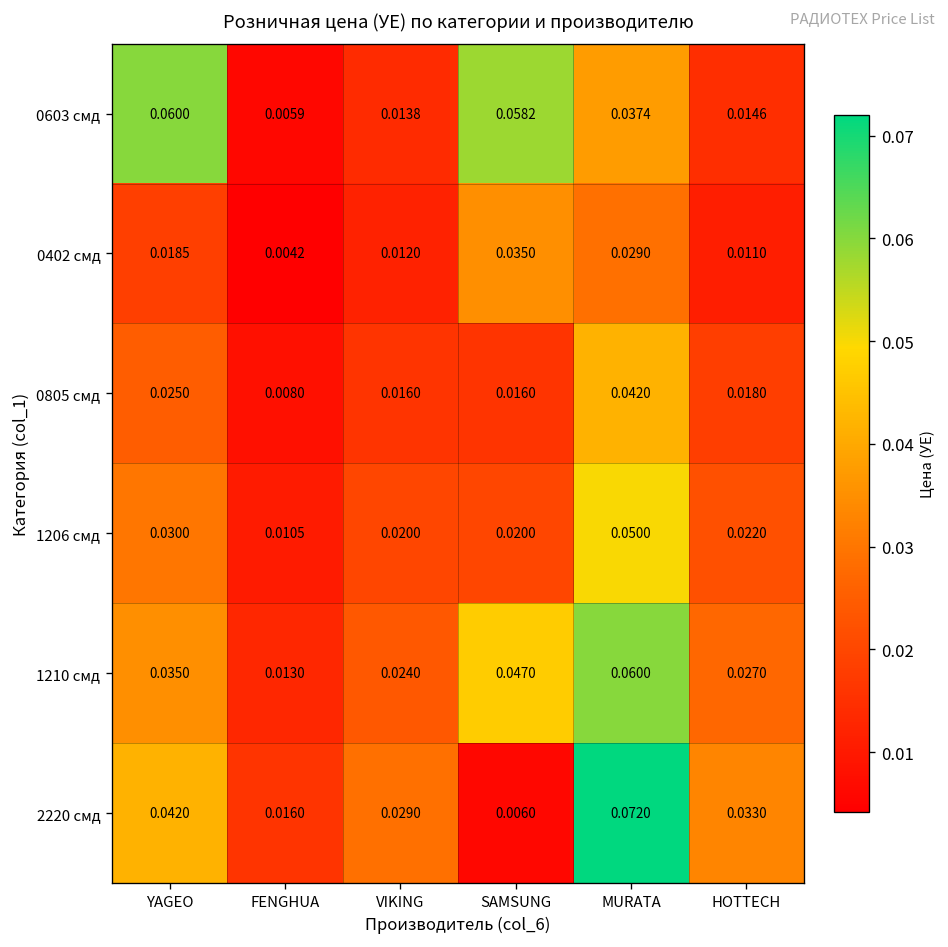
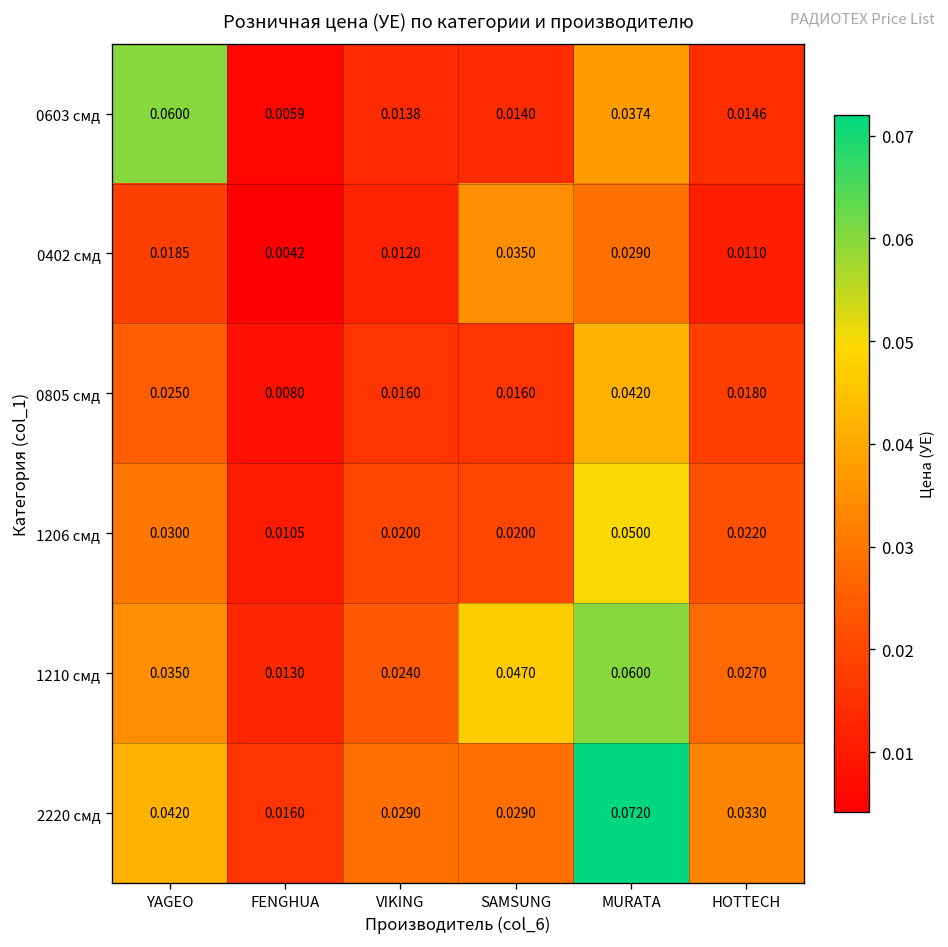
  {
    "0603 смд": {
      "YAGEO": 0.0600,
      "FENGHUA": 0.0059,
      "VIKING": 0.0138,
-     "SAMSUNG": 0.0582,
+     "SAMSUNG": 0.0140,
      "MURATA": 0.0374,
      "HOTTECH": 0.0146
    },
    "0402 смд": {
      "YAGEO": 0.0185,
      "FENGHUA": 0.0042,
      "VIKING": 0.0120,
      "SAMSUNG": 0.0350,
      "MURATA": 0.0290,
      "HOTTECH": 0.0110
    },
    "0805 смд": {
      "YAGEO": 0.0250,
      "FENGHUA": 0.0080,
      "VIKING": 0.0160,
      "SAMSUNG": 0.0160,
      "MURATA": 0.0420,
      "HOTTECH": 0.0180
    },
    "1206 смд": {
      "YAGEO": 0.0300,
      "FENGHUA": 0.0105,
      "VIKING": 0.0200,
      "SAMSUNG": 0.0200,
      "MURATA": 0.0500,
      "HOTTECH": 0.0220
    },
    "1210 смд": {
      "YAGEO": 0.0350,
      "FENGHUA": 0.0130,
      "VIKING": 0.0240,
      "SAMSUNG": 0.0470,
      "MURATA": 0.0600,
      "HOTTECH": 0.0270
    },
    "2220 смд": {
      "YAGEO": 0.0420,
      "FENGHUA": 0.0160,
      "VIKING": 0.0290,
-     "SAMSUNG": 0.0060,
+     "SAMSUNG": 0.0290,
      "MURATA": 0.0720,
      "HOTTECH": 0.0330
    }
  }
